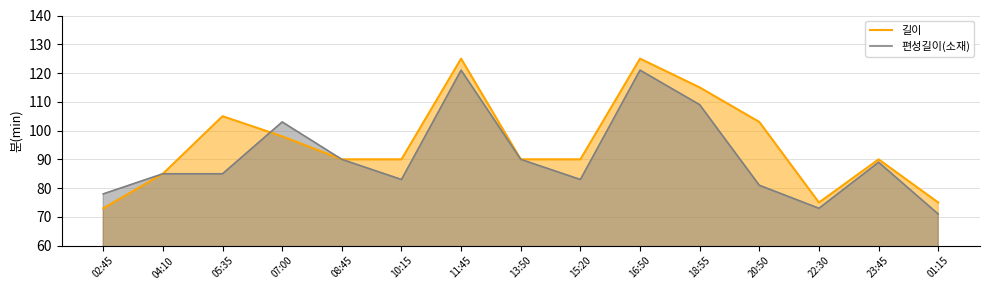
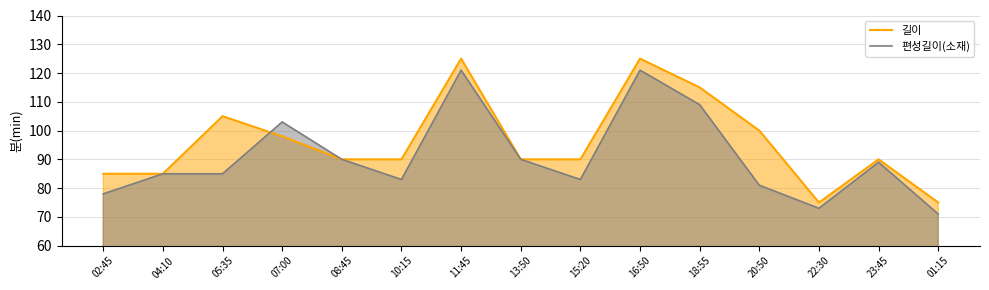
  {
    "길이": {
-     "02:45": 73,
+     "02:45": 85,
      "05:35": 105,
      "07:00": 98,
      "10:15": 90,
      "11:45": 125,
      "15:20": 90,
      "16:50": 125,
      "18:55": 115,
-     "20:50": 103,
+     "20:50": 100,
      "22:30": 75,
      "23:45": 90,
      "01:15": 75
    },
    "편성길이(소재)": {
      "02:45": 78,
      "05:35": 85,
      "07:00": 103,
      "10:15": 83,
      "11:45": 121,
      "15:20": 83,
      "16:50": 121,
      "18:55": 109,
      "20:50": 81,
      "22:30": 73,
      "23:45": 89,
      "01:15": 71
    }
  }
